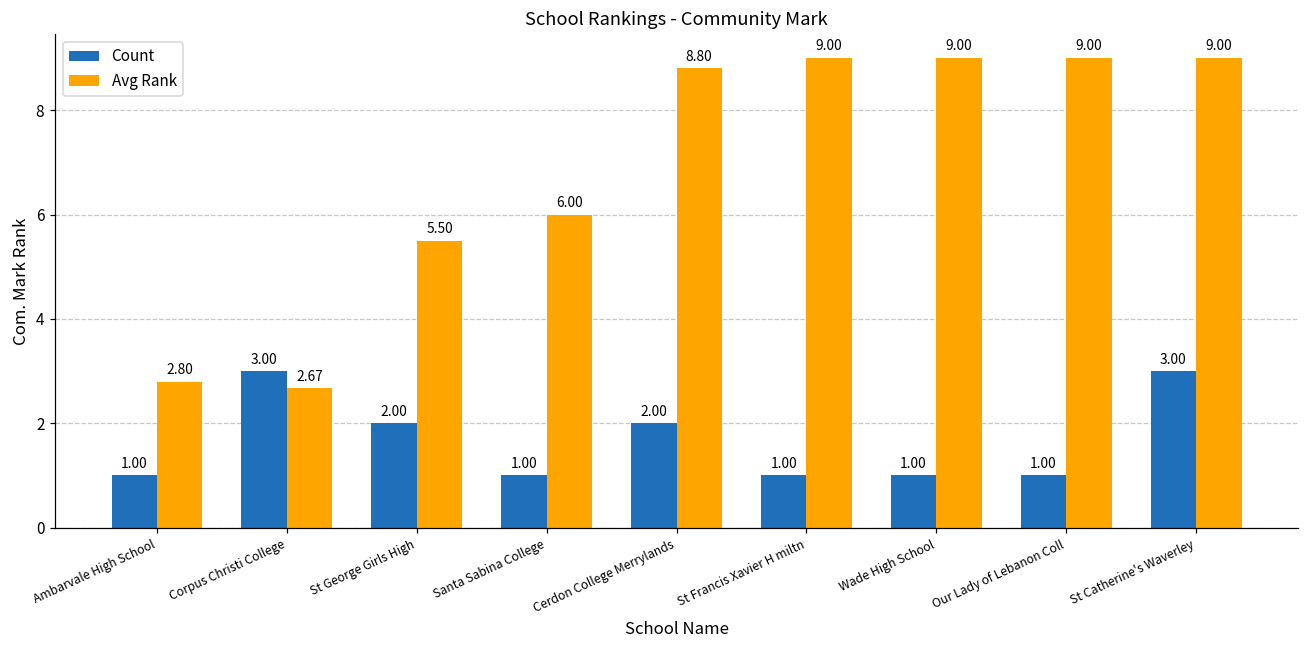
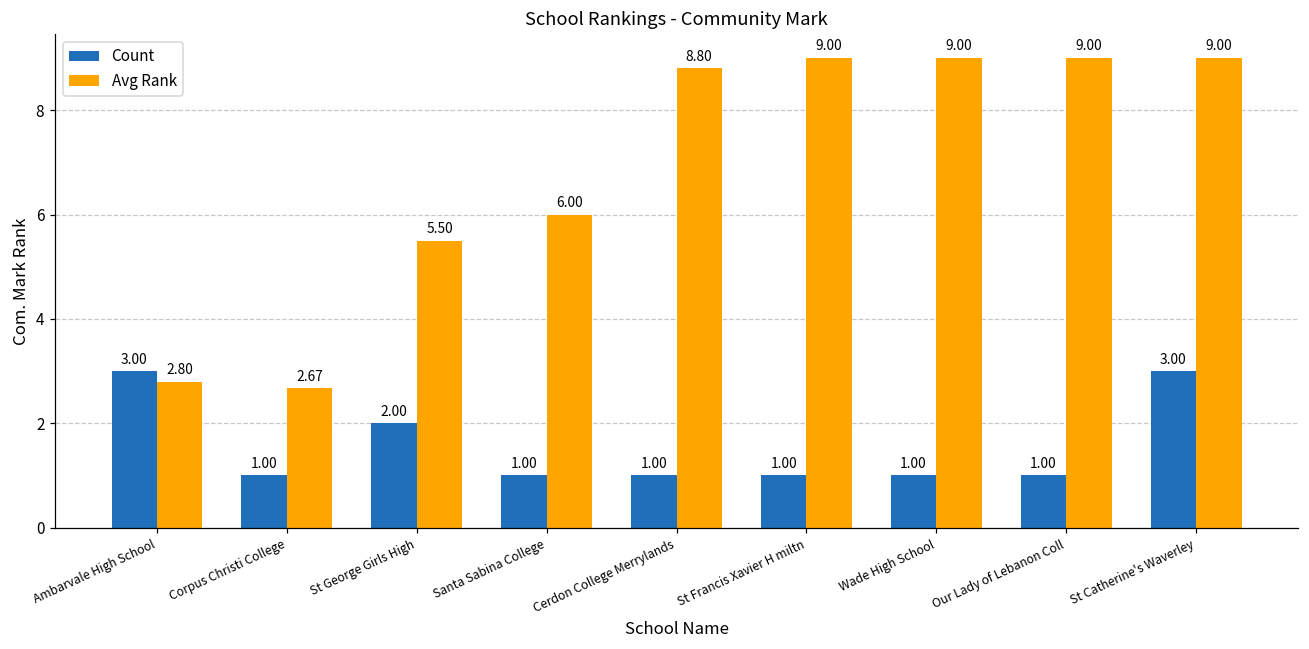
  {
    "Count": {
-     "Ambarvale High School": 1.00,
-     "Corpus Christi College": 3.00,
+     "Ambarvale High School": 3.00,
+     "Corpus Christi College": 1.00,
      "St George Girls High": 2.00,
      "Santa Sabina College": 1.00,
-     "Cerdon College Merrylands": 2.00,
+     "Cerdon College Merrylands": 1.00,
      "St Francis Xavier H miltn": 1.00,
      "Wade High School": 1.00,
      "Our Lady of Lebanon Coll": 1.00,
      "St Catherine's Waverley": 3.00
    },
    "Avg Rank": {
      "Ambarvale High School": 2.80,
      "Corpus Christi College": 2.67,
      "St George Girls High": 5.50,
      "Santa Sabina College": 6.00,
      "Cerdon College Merrylands": 8.80,
      "St Francis Xavier H miltn": 9.00,
      "Wade High School": 9.00,
      "Our Lady of Lebanon Coll": 9.00,
      "St Catherine's Waverley": 9.00
    }
  }
